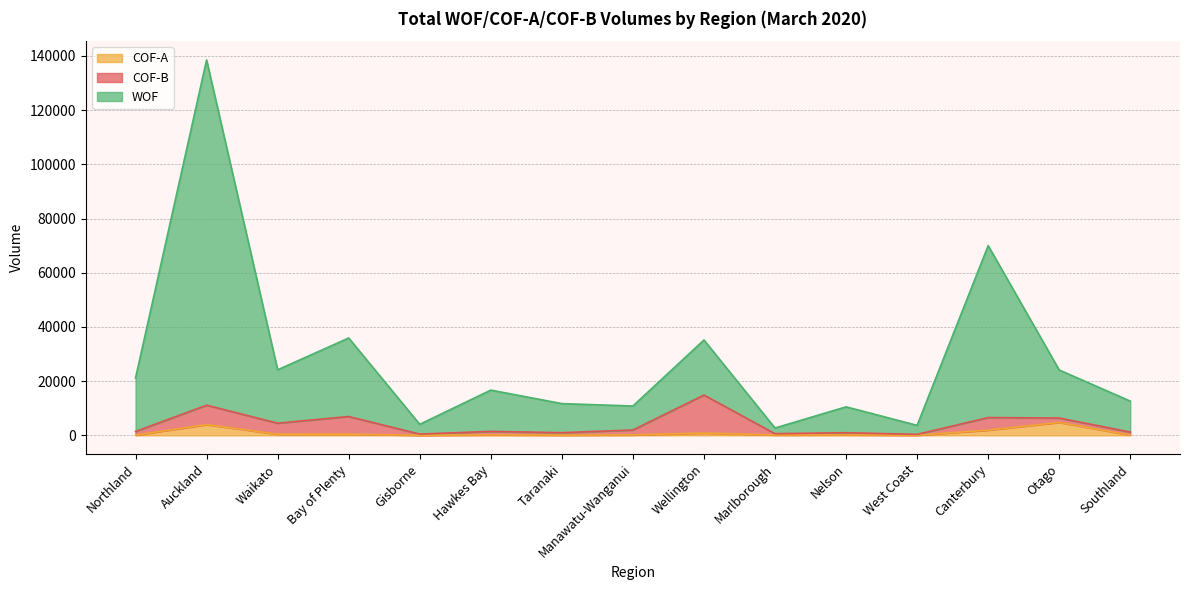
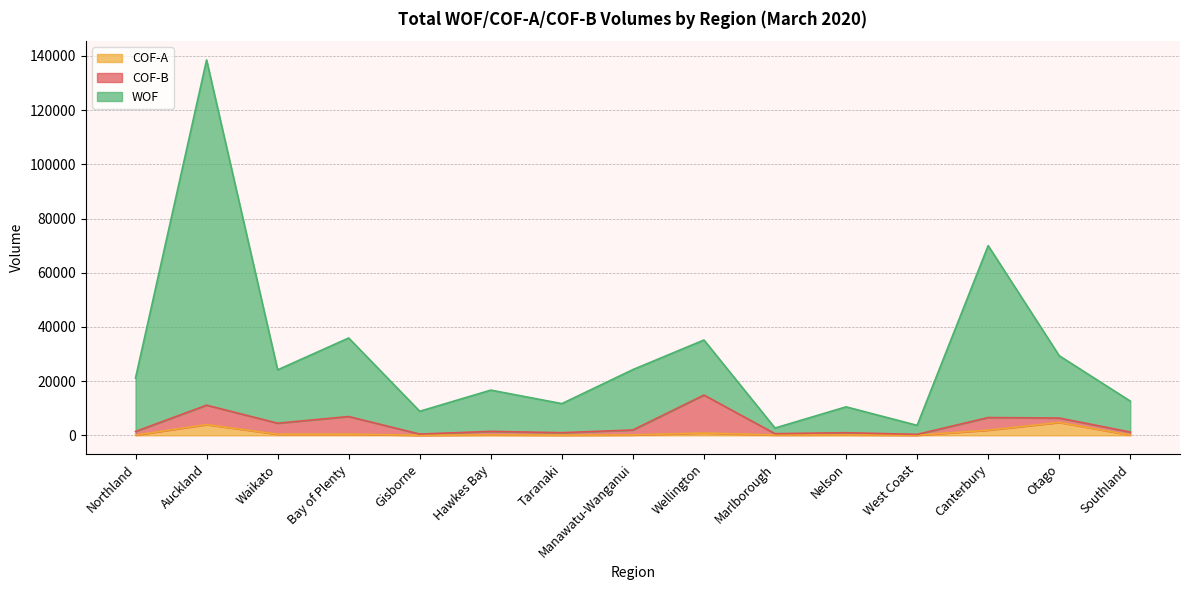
  {
    "COF-A": {
      "Northland": 0,
      "Auckland": 4000,
      "Waikato": 0,
      "Bay of Plenty": 0,
      "Hawkes Bay": 0,
      "Manawatu-Wanganui": 0,
      "Wellington": 1000,
      "Canterbury": 2000,
      "Otago": 5000,
      "Southland": 0
    },
    "COF-B": {
      "Northland": 1000,
      "Auckland": 7000,
      "Waikato": 4000,
      "Bay of Plenty": 7000,
      "Hawkes Bay": 1000,
      "Manawatu-Wanganui": 2000,
      "Wellington": 14000,
      "Canterbury": 5000,
      "Otago": 2000,
      "Southland": 1000
    },
    "WOF": {
      "Northland": 20000,
      "Auckland": 127000,
      "Waikato": 20000,
      "Bay of Plenty": 29000,
-     "Gisborne": 4000,
+     "Gisborne": 8000,
      "Hawkes Bay": 15000,
      "Taranaki": 11000,
-     "Manawatu-Wanganui": 9000,
+     "Manawatu-Wanganui": 22000,
      "Wellington": 20000,
      "Marlborough": 2000,
      "Nelson": 10000,
      "West Coast": 3000,
      "Canterbury": 63000,
-     "Otago": 18000,
+     "Otago": 23000,
      "Southland": 11000
    }
  }
